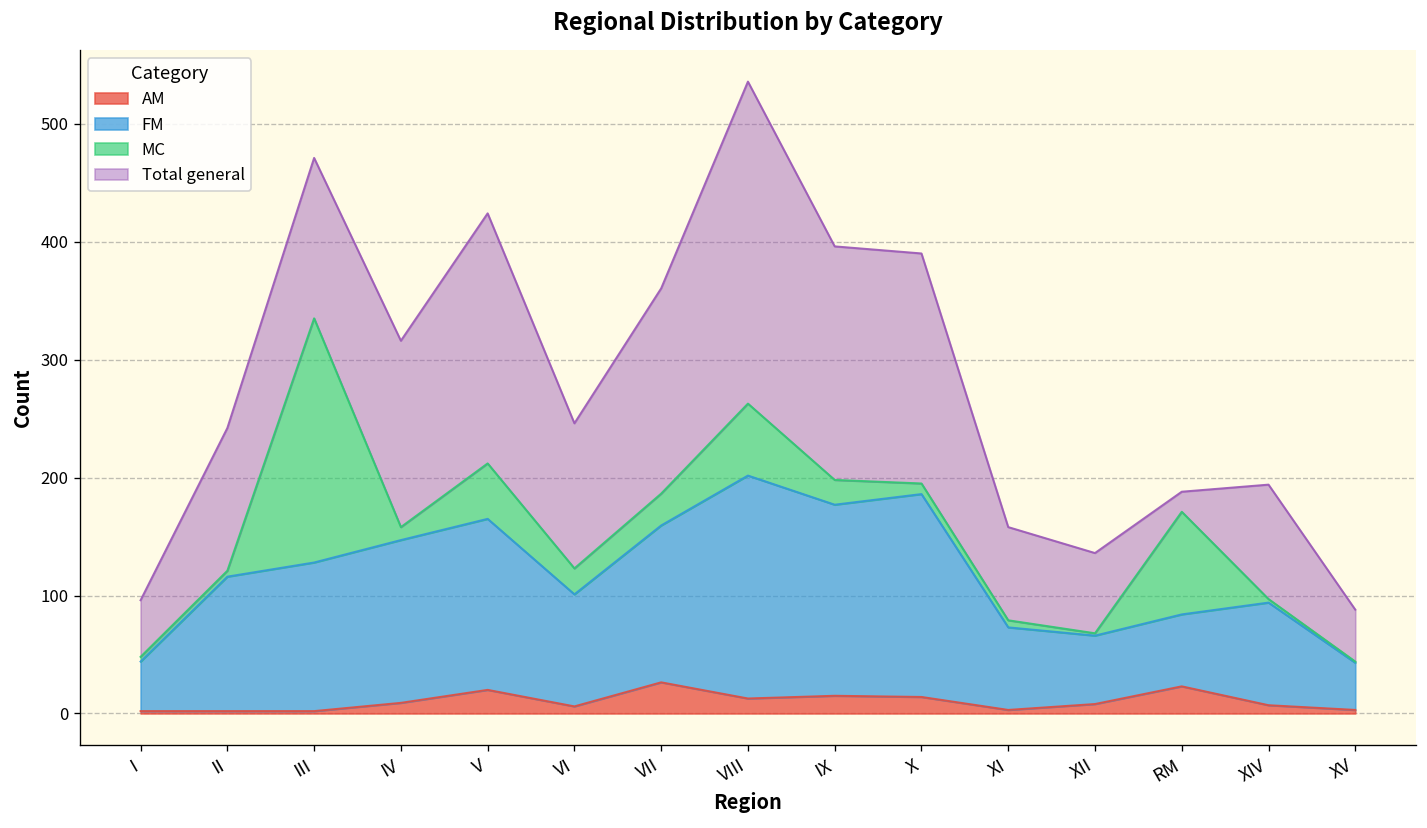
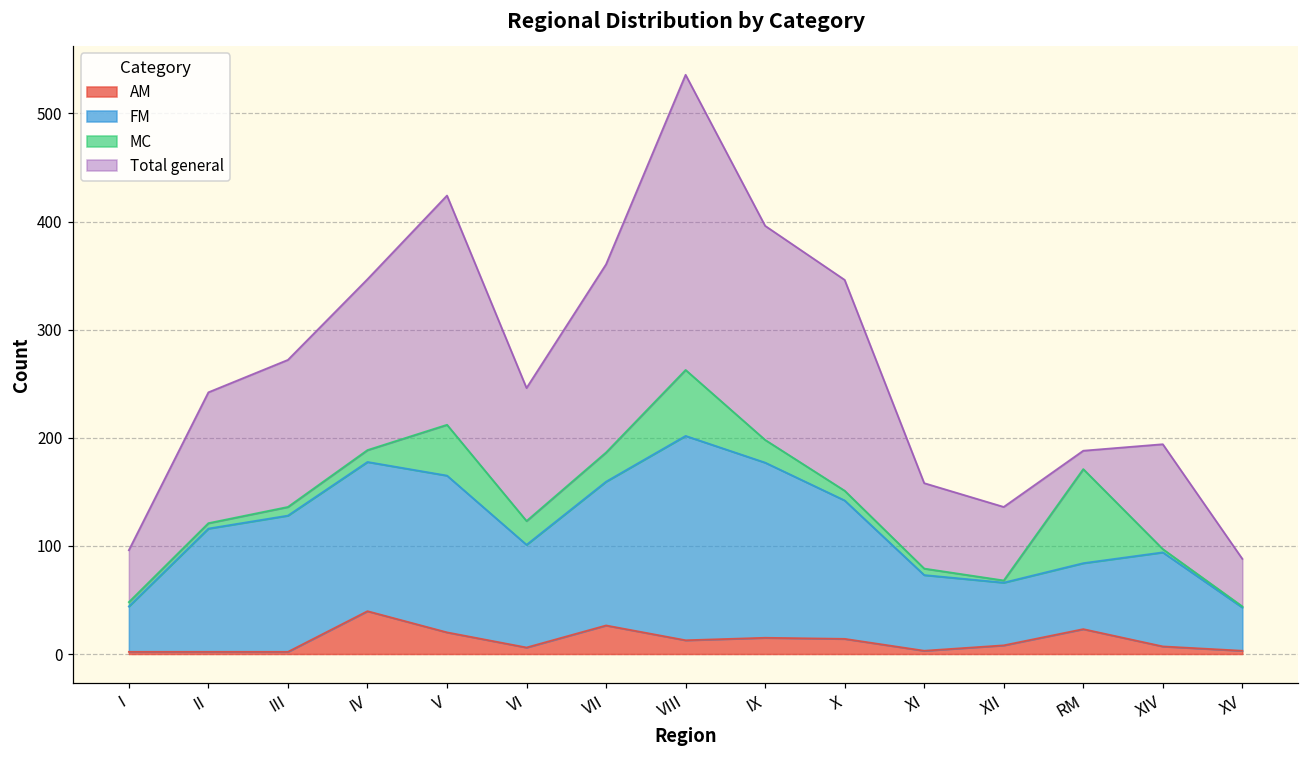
  {
    "AM": {
      "I": 0,
      "II": 0,
      "III": 0,
-     "IV": 10,
+     "IV": 40,
      "V": 20,
      "VI": 10,
      "VII": 30,
      "VIII": 10,
      "IX": 20,
      "X": 10,
      "XI": 0,
      "XII": 10,
      "RM": 20,
      "XIV": 10,
      "XV": 0
    },
    "FM": {
      "I": 40,
      "II": 110,
      "III": 130,
      "IV": 140,
      "V": 150,
      "VI": 100,
      "VII": 130,
      "VIII": 190,
      "IX": 160,
-     "X": 170,
+     "X": 130,
      "XI": 70,
      "RM": 60,
      "XIV": 90
    },
    "MC": {
      "I": 0,
      "II": 10,
-     "III": 210,
+     "III": 10,
      "IV": 10,
      "V": 50,
      "VI": 20,
      "VII": 30,
      "VIII": 60,
      "IX": 20,
      "X": 10,
      "XI": 10,
      "RM": 90,
      "XIV": 0
    },
    "Total general": {
      "I": 50,
      "II": 120,
      "III": 140,
      "IV": 160,
      "V": 210,
      "VI": 120,
      "VII": 170,
      "VIII": 270,
      "IX": 200,
      "X": 200,
      "XI": 80,
      "XII": 70,
      "RM": 20,
      "XIV": 100,
      "XV": 40
    }
  }
